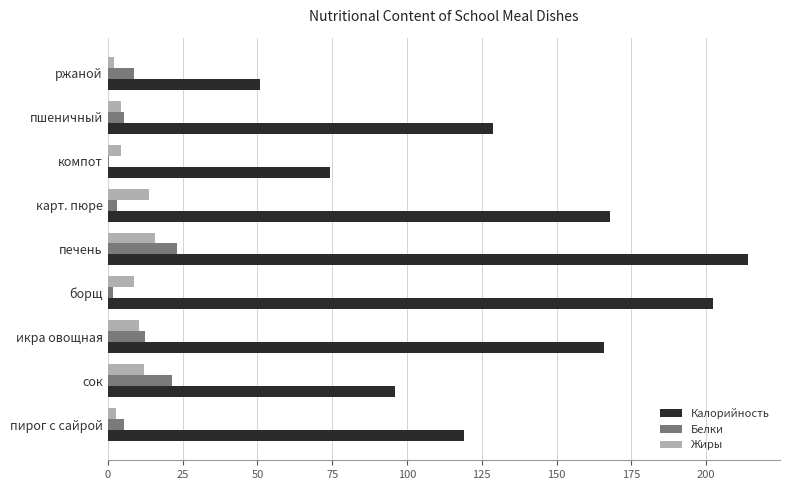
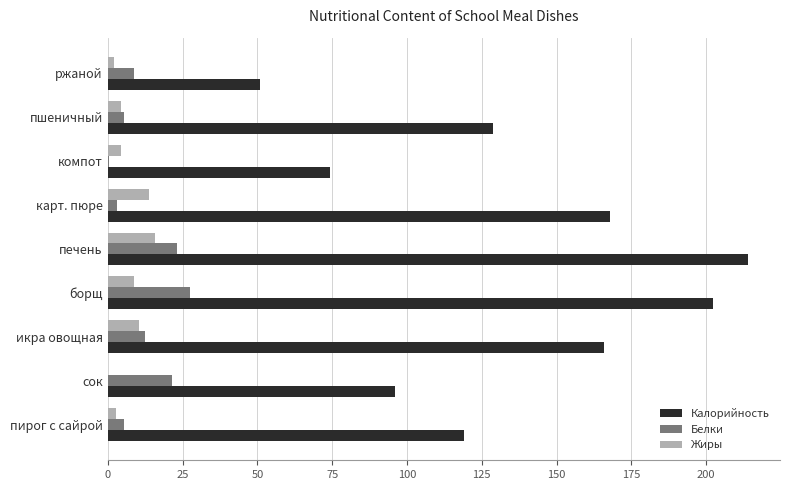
  {
    "Калорийность": {
      "ржаной": 51,
      "пшеничный": 129,
      "компот": 74,
      "карт. пюре": 168,
      "печень": 214,
      "борщ": 202,
      "икра овощная": 166,
      "сок": 96,
      "пирог с сайрой": 119
    },
    "Белки": {
      "ржаной": 9,
      "пшеничный": 5,
      "карт. пюре": 3,
      "печень": 23,
-     "борщ": 2,
+     "борщ": 28,
      "икра овощная": 12,
      "сок": 21,
      "пирог с сайрой": 6
    },
    "Жиры": {
      "ржаной": 2,
      "пшеничный": 4,
      "компот": 4,
      "карт. пюре": 14,
      "печень": 16,
      "борщ": 9,
      "икра овощная": 10,
-     "сок": 12,
+     "сок": 0,
      "пирог с сайрой": 3
    }
  }
